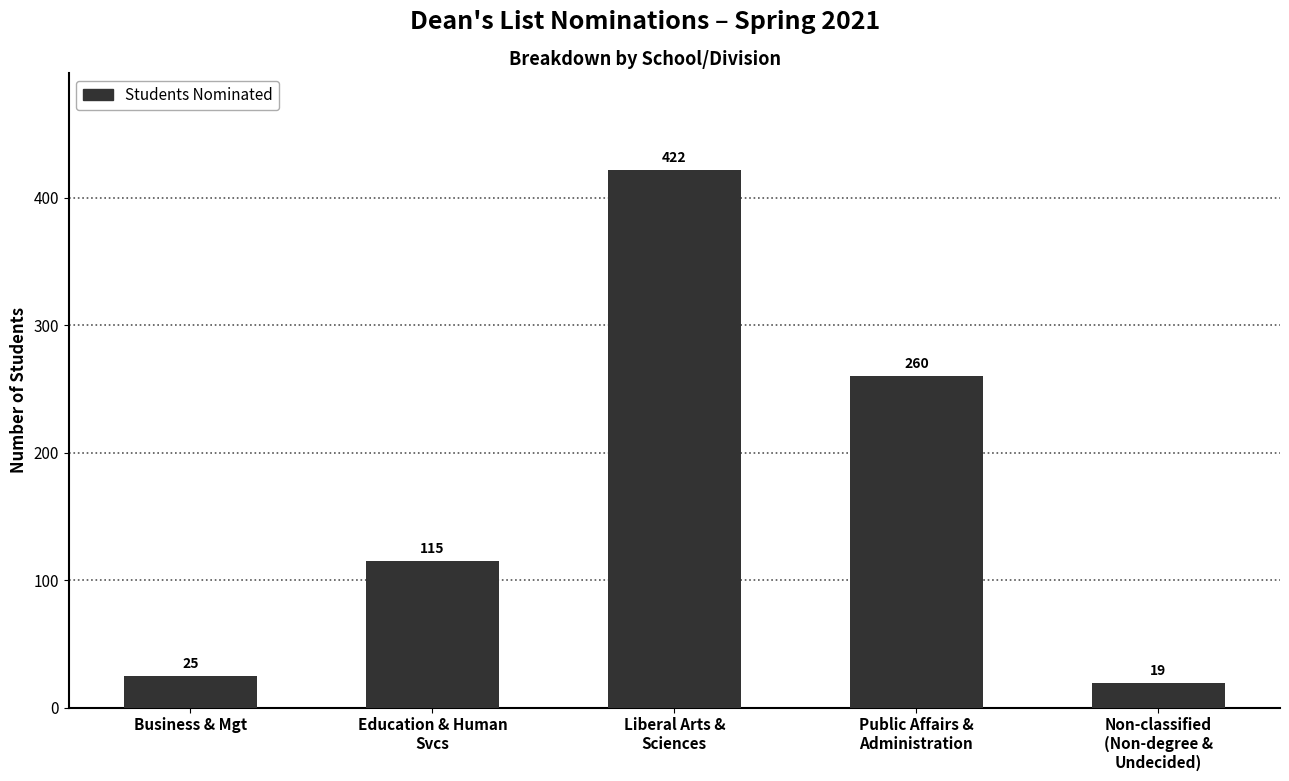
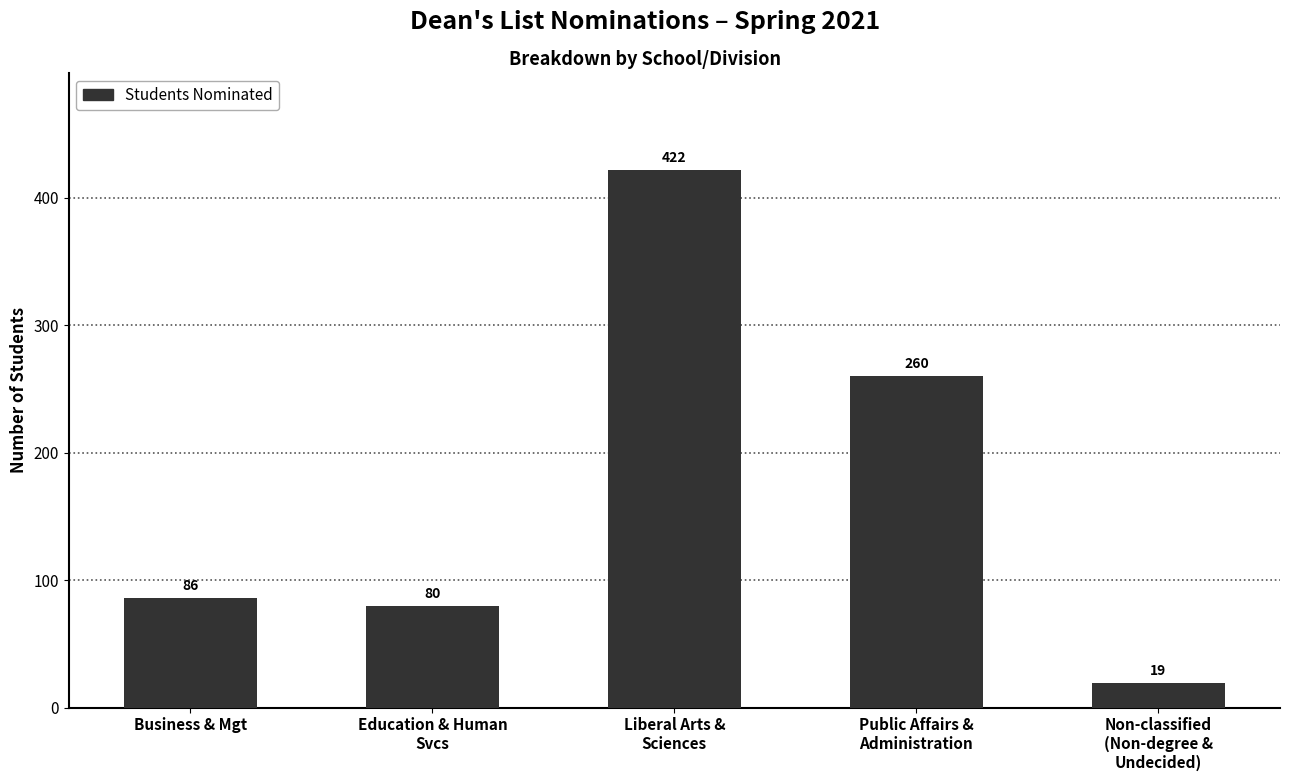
  {
-   "Business & Mgt": 25,
-   "Education & Human Svcs": 115,
+   "Business & Mgt": 86,
+   "Education & Human Svcs": 80,
    "Liberal Arts & Sciences": 422,
    "Public Affairs & Administration": 260,
    "Non-classified (Non-degree & Undecided)": 19
  }
